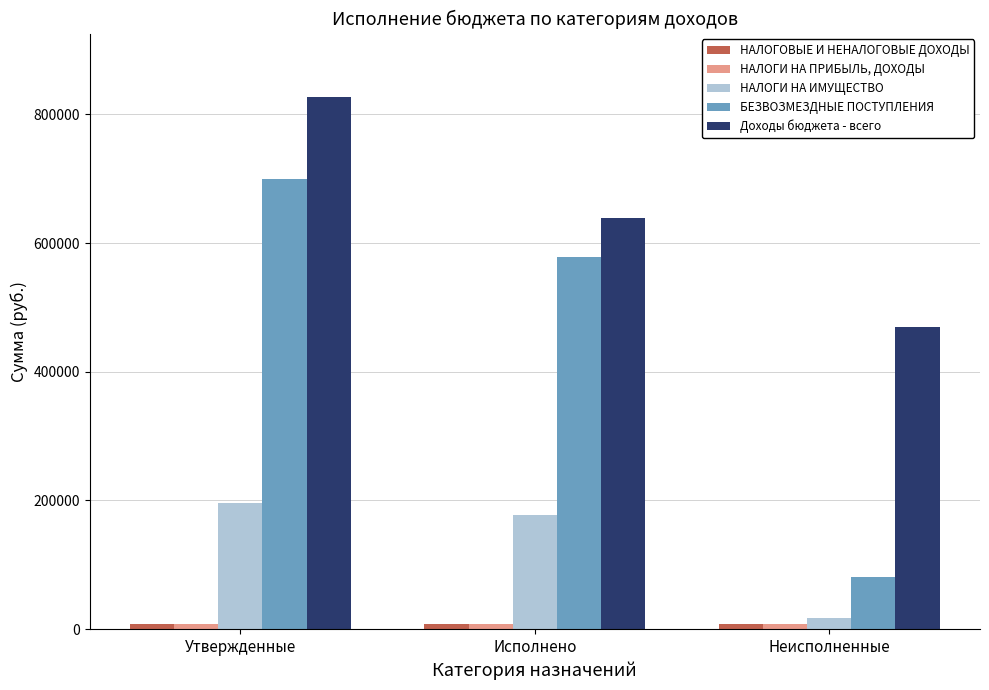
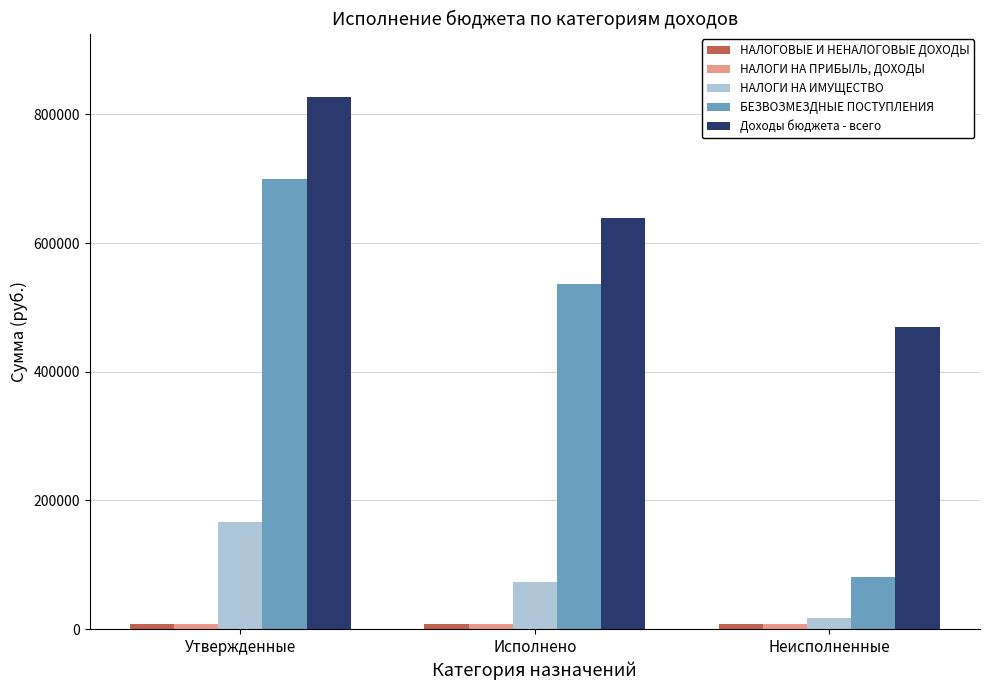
  {
    "НАЛОГОВЫЕ И НЕНАЛОГОВЫЕ ДОХОДЫ": {
      "Утвержденные": 10000,
      "Исполнено": 10000,
      "Неисполненные": 10000
    },
    "НАЛОГИ НА ПРИБЫЛЬ, ДОХОДЫ": {
      "Утвержденные": 10000,
      "Исполнено": 10000,
      "Неисполненные": 10000
    },
    "НАЛОГИ НА ИМУЩЕСТВО": {
-     "Утвержденные": 200000,
-     "Исполнено": 180000,
+     "Утвержденные": 170000,
+     "Исполнено": 70000,
      "Неисполненные": 20000
    },
    "БЕЗВОЗМЕЗДНЫЕ ПОСТУПЛЕНИЯ": {
      "Утвержденные": 700000,
-     "Исполнено": 580000,
+     "Исполнено": 540000,
      "Неисполненные": 80000
    },
    "Доходы бюджета - всего": {
      "Утвержденные": 830000,
      "Исполнено": 640000,
      "Неисполненные": 470000
    }
  }
